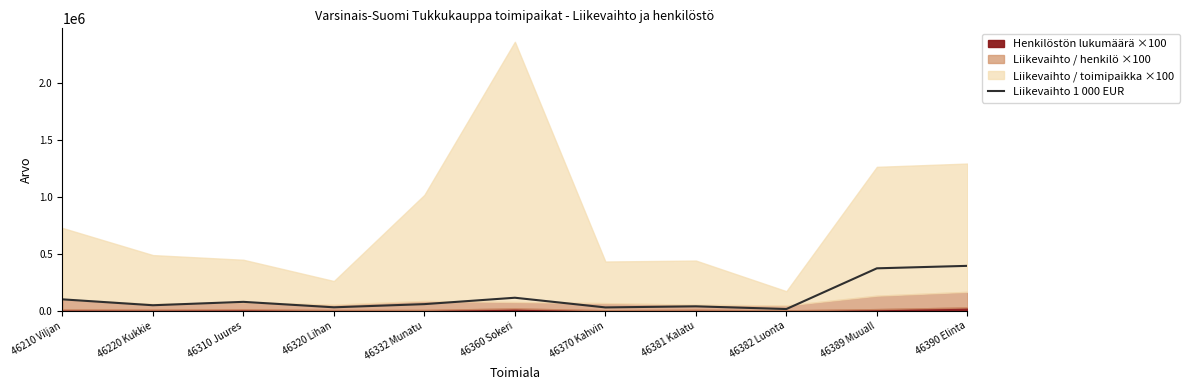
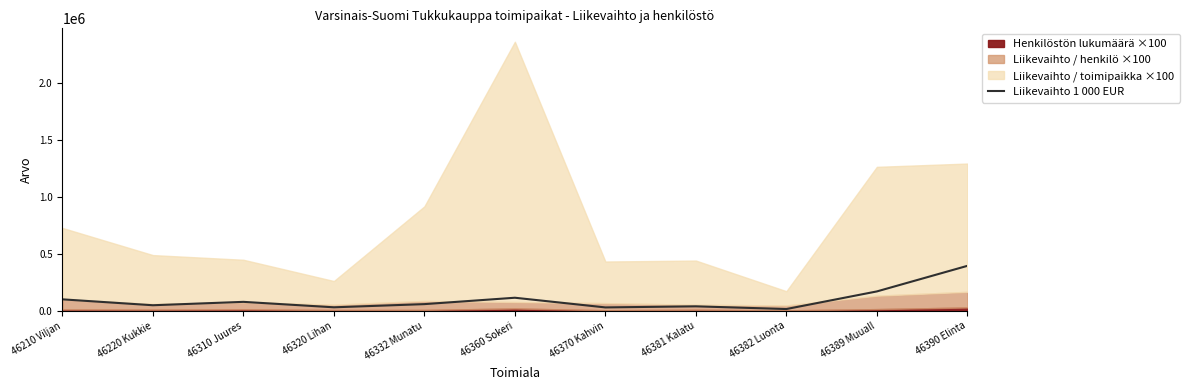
  {
    "Liikevaihto 1 000 EUR": {
      "46320 Lihan": 30000,
      "46332 Munatu": 60000,
      "46360 Sokeri": 110000,
      "46370 Kahvin": 30000,
-     "46389 Muuall": 370000,
+     "46389 Muuall": 170000,
      "46390 Elinta": 400000
    },
    "Henkilöstön lukumäärä ×100": {
      "46390 Elinta": 30000
    },
    "Liikevaihto / henkilö ×100": {
      "46320 Lihan": 50000,
      "46332 Munatu": 80000,
      "46360 Sokeri": 60000,
      "46370 Kahvin": 60000,
      "46382 Luonta": 40000,
      "46389 Muuall": 120000,
      "46390 Elinta": 140000
    },
    "Liikevaihto / toimipaikka ×100": {
      "46210 Viljan": 630000,
      "46220 Kukkie": 430000,
      "46310 Juures": 370000,
      "46320 Lihan": 210000,
-     "46332 Munatu": 930000,
+     "46332 Munatu": 830000,
      "46360 Sokeri": 2290000,
      "46370 Kahvin": 370000,
      "46381 Kalatu": 390000,
      "46382 Luonta": 130000,
      "46389 Muuall": 1130000,
      "46390 Elinta": 1130000
    }
  }
